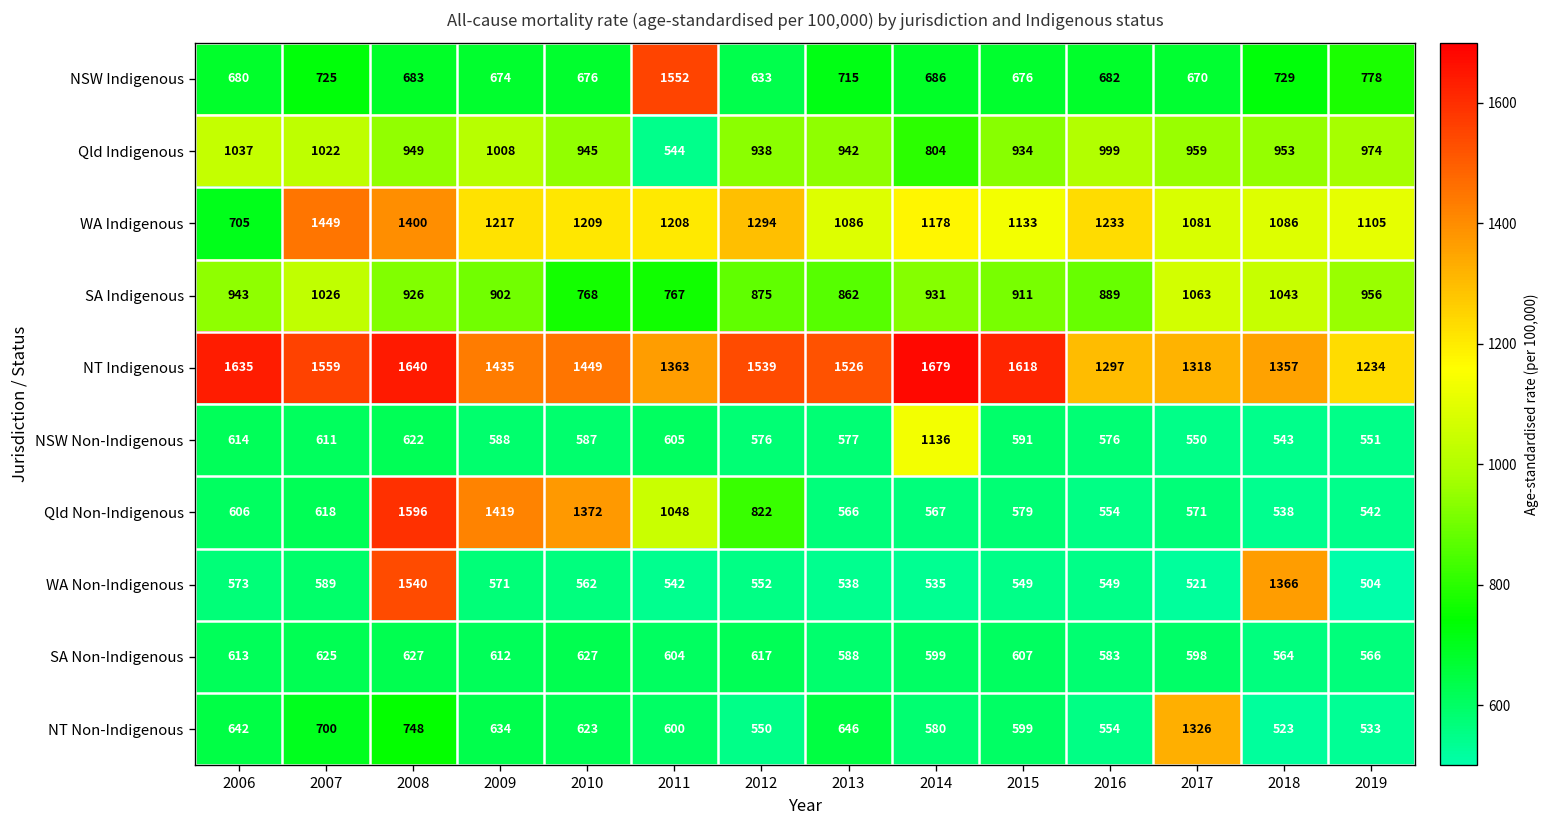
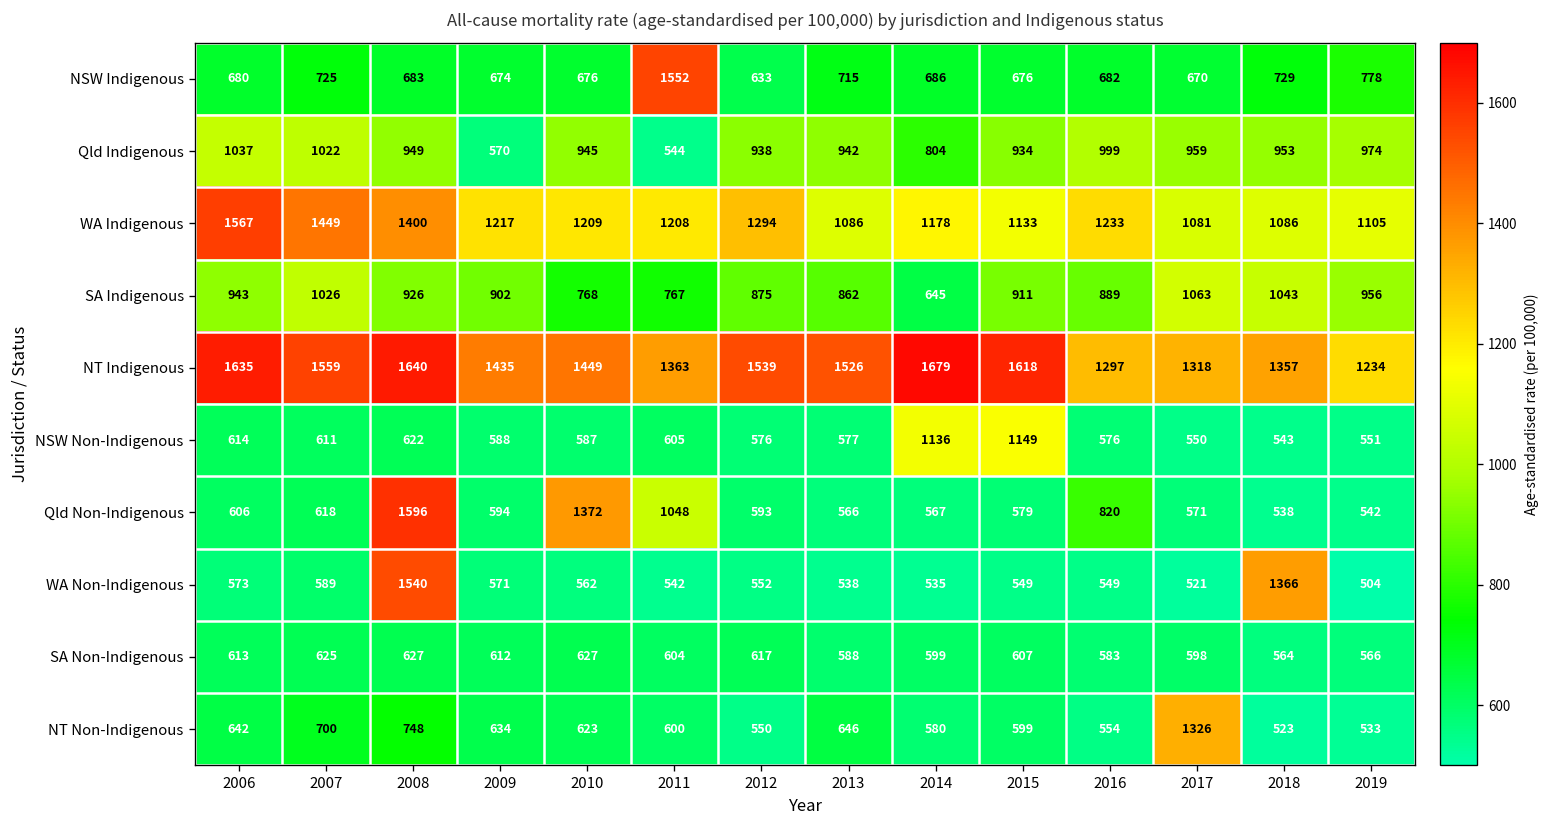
  {
    "NSW Indigenous": {
      "2006": 680,
      "2007": 725,
      "2008": 683,
      "2009": 674,
      "2010": 676,
      "2011": 1552,
      "2012": 633,
      "2013": 715,
      "2014": 686,
      "2015": 676,
      "2016": 682,
      "2017": 670,
      "2018": 729,
      "2019": 778
    },
    "Qld Indigenous": {
      "2006": 1037,
      "2007": 1022,
      "2008": 949,
-     "2009": 1008,
+     "2009": 570,
      "2010": 945,
      "2011": 544,
      "2012": 938,
      "2013": 942,
      "2014": 804,
      "2015": 934,
      "2016": 999,
      "2017": 959,
      "2018": 953,
      "2019": 974
    },
    "WA Indigenous": {
-     "2006": 705,
+     "2006": 1567,
      "2007": 1449,
      "2008": 1400,
      "2009": 1217,
      "2010": 1209,
      "2011": 1208,
      "2012": 1294,
      "2013": 1086,
      "2014": 1178,
      "2015": 1133,
      "2016": 1233,
      "2017": 1081,
      "2018": 1086,
      "2019": 1105
    },
    "SA Indigenous": {
      "2006": 943,
      "2007": 1026,
      "2008": 926,
      "2009": 902,
      "2010": 768,
      "2011": 767,
      "2012": 875,
      "2013": 862,
-     "2014": 931,
+     "2014": 645,
      "2015": 911,
      "2016": 889,
      "2017": 1063,
      "2018": 1043,
      "2019": 956
    },
    "NT Indigenous": {
      "2006": 1635,
      "2007": 1559,
      "2008": 1640,
      "2009": 1435,
      "2010": 1449,
      "2011": 1363,
      "2012": 1539,
      "2013": 1526,
      "2014": 1679,
      "2015": 1618,
      "2016": 1297,
      "2017": 1318,
      "2018": 1357,
      "2019": 1234
    },
    "NSW Non-Indigenous": {
      "2006": 614,
      "2007": 611,
      "2008": 622,
      "2009": 588,
      "2010": 587,
      "2011": 605,
      "2012": 576,
      "2013": 577,
      "2014": 1136,
-     "2015": 591,
+     "2015": 1149,
      "2016": 576,
      "2017": 550,
      "2018": 543,
      "2019": 551
    },
    "Qld Non-Indigenous": {
      "2006": 606,
      "2007": 618,
      "2008": 1596,
-     "2009": 1419,
+     "2009": 594,
      "2010": 1372,
      "2011": 1048,
-     "2012": 822,
+     "2012": 593,
      "2013": 566,
      "2014": 567,
      "2015": 579,
-     "2016": 554,
+     "2016": 820,
      "2017": 571,
      "2018": 538,
      "2019": 542
    },
    "WA Non-Indigenous": {
      "2006": 573,
      "2007": 589,
      "2008": 1540,
      "2009": 571,
      "2010": 562,
      "2011": 542,
      "2012": 552,
      "2013": 538,
      "2014": 535,
      "2015": 549,
      "2016": 549,
      "2017": 521,
      "2018": 1366,
      "2019": 504
    },
    "SA Non-Indigenous": {
      "2006": 613,
      "2007": 625,
      "2008": 627,
      "2009": 612,
      "2010": 627,
      "2011": 604,
      "2012": 617,
      "2013": 588,
      "2014": 599,
      "2015": 607,
      "2016": 583,
      "2017": 598,
      "2018": 564,
      "2019": 566
    },
    "NT Non-Indigenous": {
      "2006": 642,
      "2007": 700,
      "2008": 748,
      "2009": 634,
      "2010": 623,
      "2011": 600,
      "2012": 550,
      "2013": 646,
      "2014": 580,
      "2015": 599,
      "2016": 554,
      "2017": 1326,
      "2018": 523,
      "2019": 533
    }
  }
